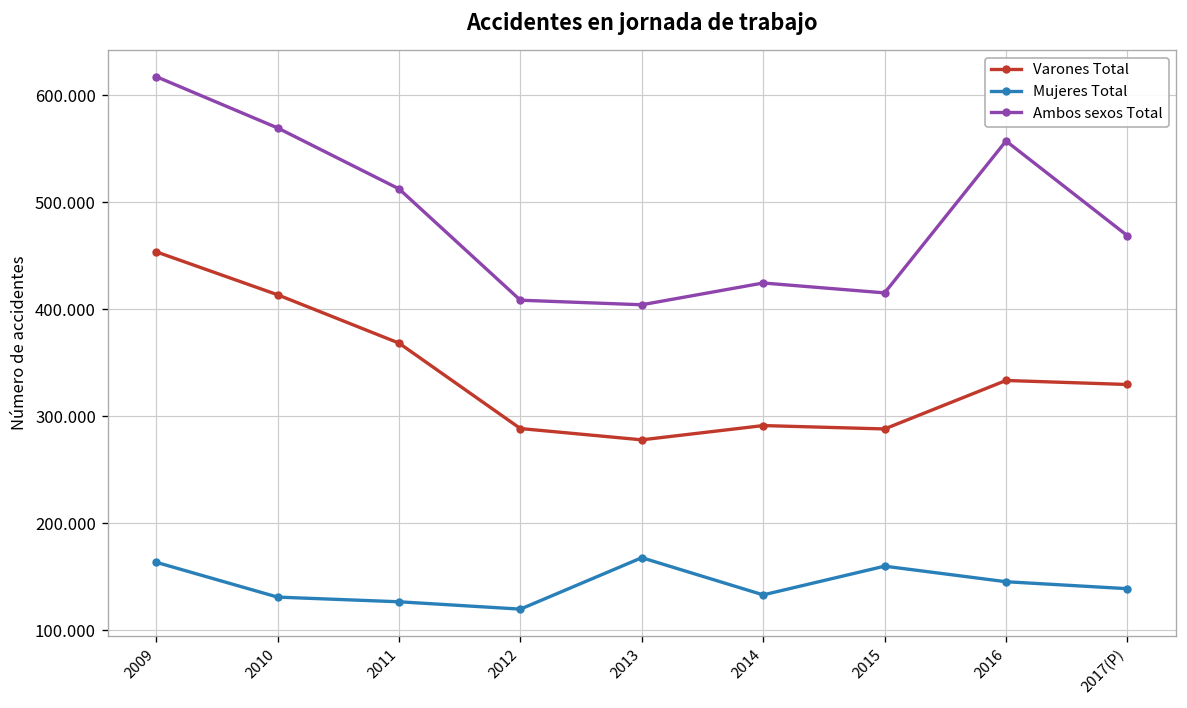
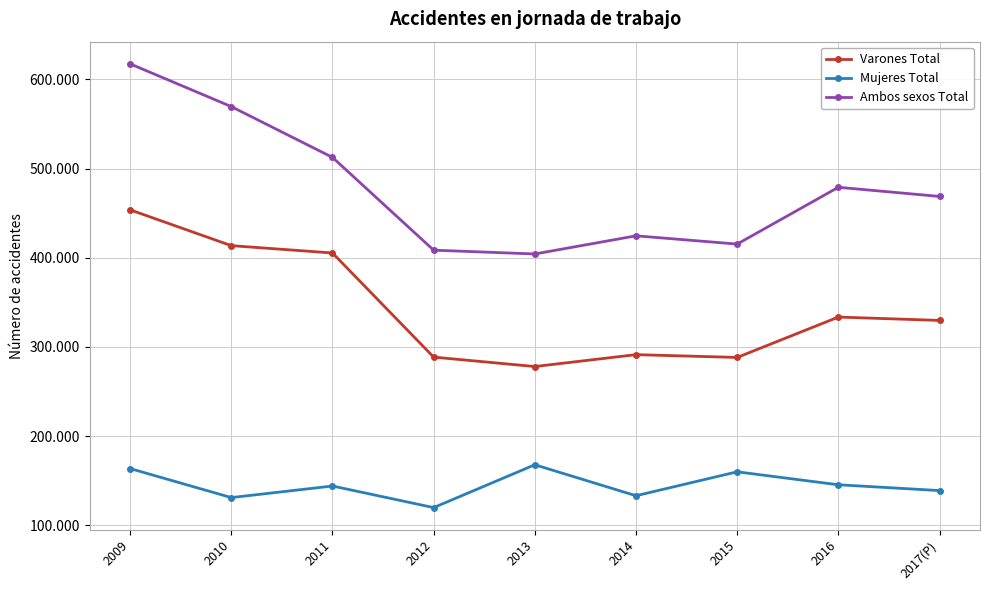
  {
    "Varones Total": {
      "2009": 450,
      "2010": 410,
-     "2011": 370,
+     "2011": 410,
      "2012": 290,
      "2013": 280,
      "2014": 290,
      "2015": 290,
      "2016": 330,
      "2017(P)": 330
    },
    "Mujeres Total": {
      "2009": 160,
      "2010": 130,
-     "2011": 130,
+     "2011": 140,
      "2012": 120,
      "2013": 170,
      "2014": 130,
      "2015": 160,
      "2016": 150,
      "2017(P)": 140
    },
    "Ambos sexos Total": {
      "2009": 620,
      "2010": 570,
      "2011": 510,
      "2012": 410,
      "2013": 400,
      "2014": 420,
      "2015": 420,
-     "2016": 560,
+     "2016": 480,
      "2017(P)": 470
    }
  }
